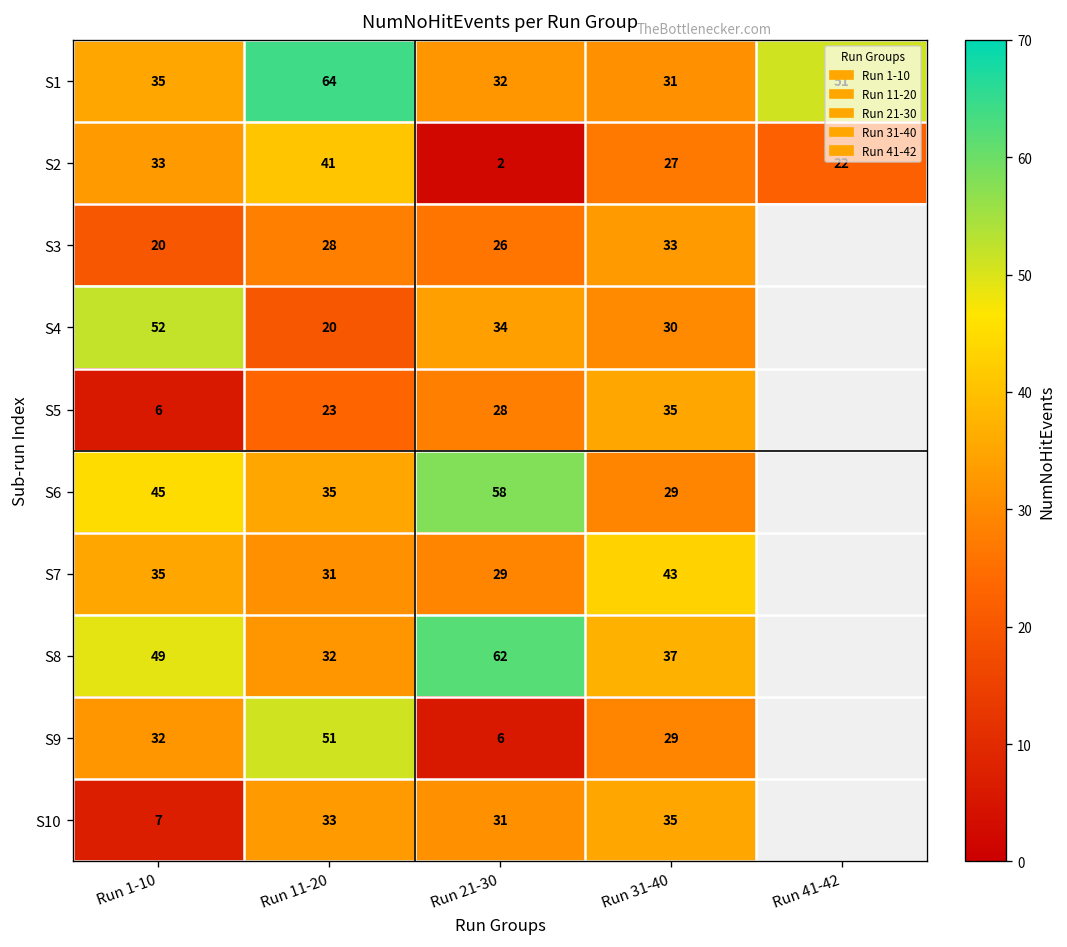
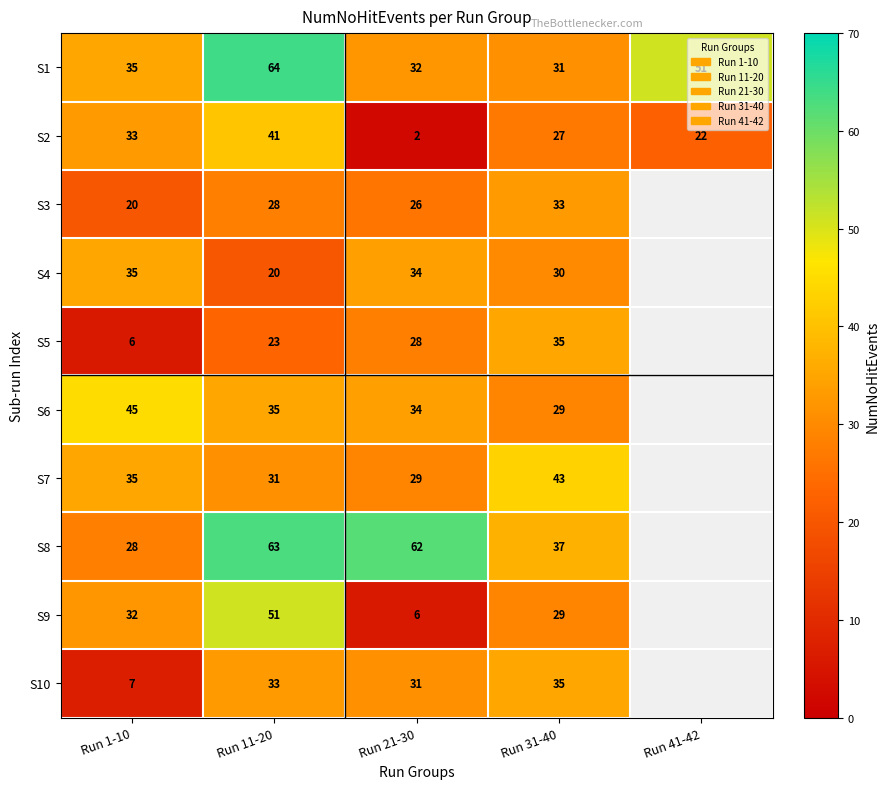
  {
    "S1": {
      "Run 1-10": 35,
      "Run 11-20": 64,
      "Run 21-30": 32,
      "Run 31-40": 31
    },
    "S2": {
      "Run 1-10": 33,
      "Run 11-20": 41,
      "Run 21-30": 2,
      "Run 31-40": 27
    },
    "S3": {
      "Run 1-10": 20,
      "Run 11-20": 28,
      "Run 21-30": 26,
      "Run 31-40": 33
    },
    "S4": {
-     "Run 1-10": 52,
+     "Run 1-10": 35,
      "Run 11-20": 20,
      "Run 21-30": 34,
      "Run 31-40": 30
    },
    "S5": {
      "Run 1-10": 6,
      "Run 11-20": 23,
      "Run 21-30": 28,
      "Run 31-40": 35
    },
    "S6": {
      "Run 1-10": 45,
      "Run 11-20": 35,
-     "Run 21-30": 58,
+     "Run 21-30": 34,
      "Run 31-40": 29
    },
    "S7": {
      "Run 1-10": 35,
      "Run 11-20": 31,
      "Run 21-30": 29,
      "Run 31-40": 43
    },
    "S8": {
-     "Run 1-10": 49,
-     "Run 11-20": 32,
+     "Run 1-10": 28,
+     "Run 11-20": 63,
      "Run 21-30": 62,
      "Run 31-40": 37
    },
    "S9": {
      "Run 1-10": 32,
      "Run 11-20": 51,
      "Run 21-30": 6,
      "Run 31-40": 29
    },
    "S10": {
      "Run 1-10": 7,
      "Run 11-20": 33,
      "Run 21-30": 31,
      "Run 31-40": 35
    }
  }
